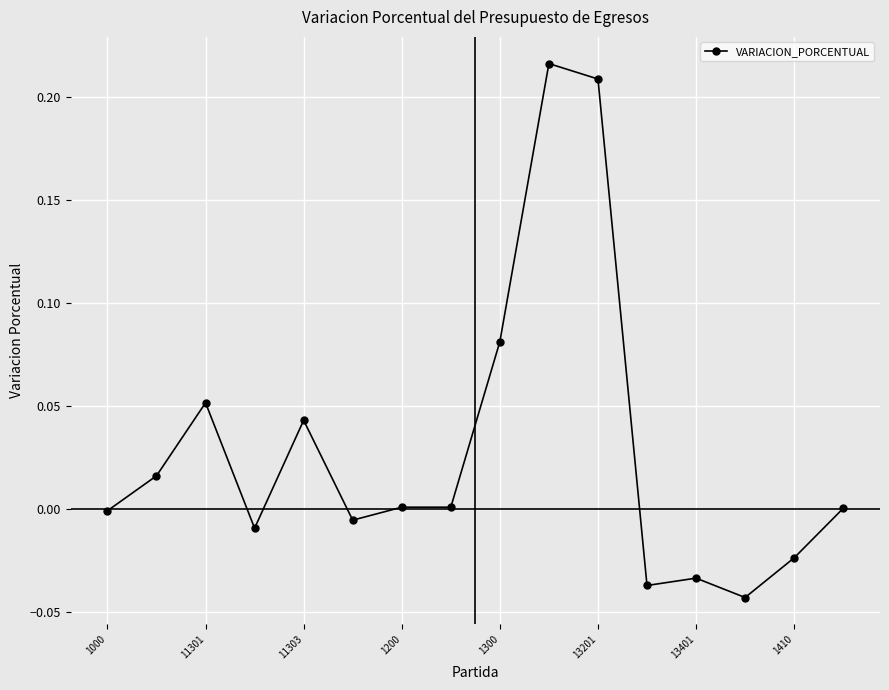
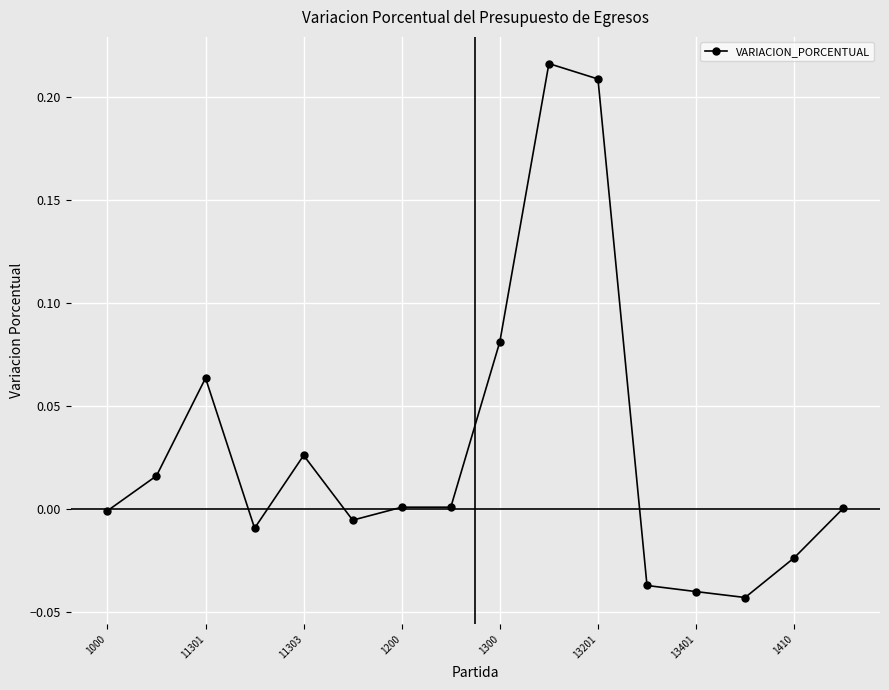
  {
    "1000": -0.001,
-   "11301": 0.052,
-   "11303": 0.043,
+   "11301": 0.064,
+   "11303": 0.026,
    "1200": 0.001,
    "1300": 0.081,
    "13201": 0.209,
-   "13401": -0.033,
+   "13401": -0.040,
    "1410": -0.024
  }
